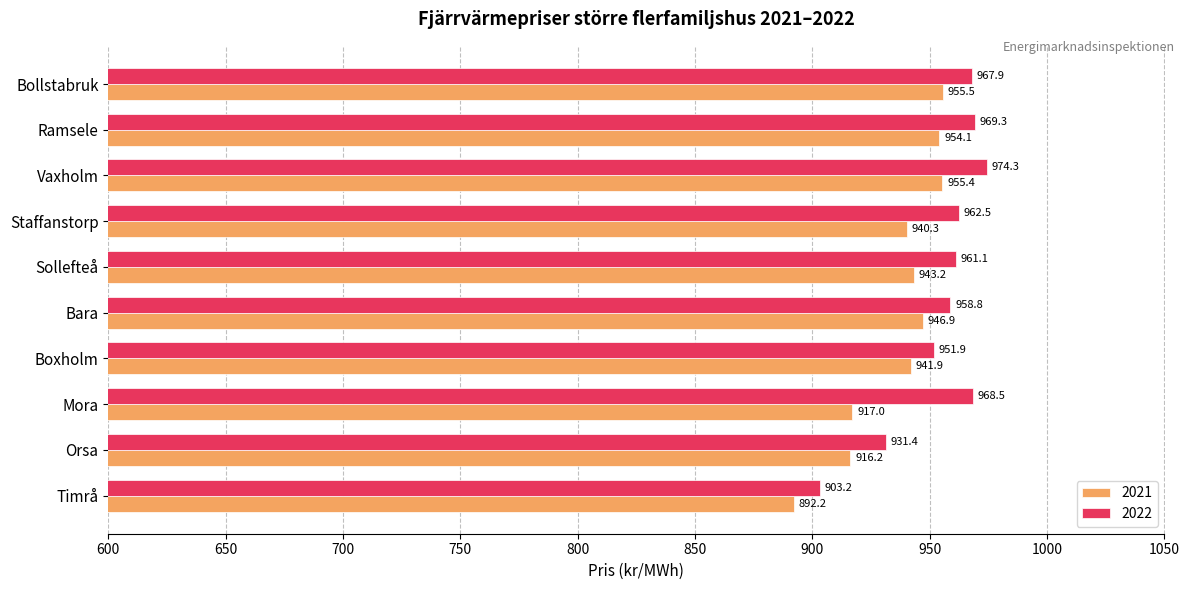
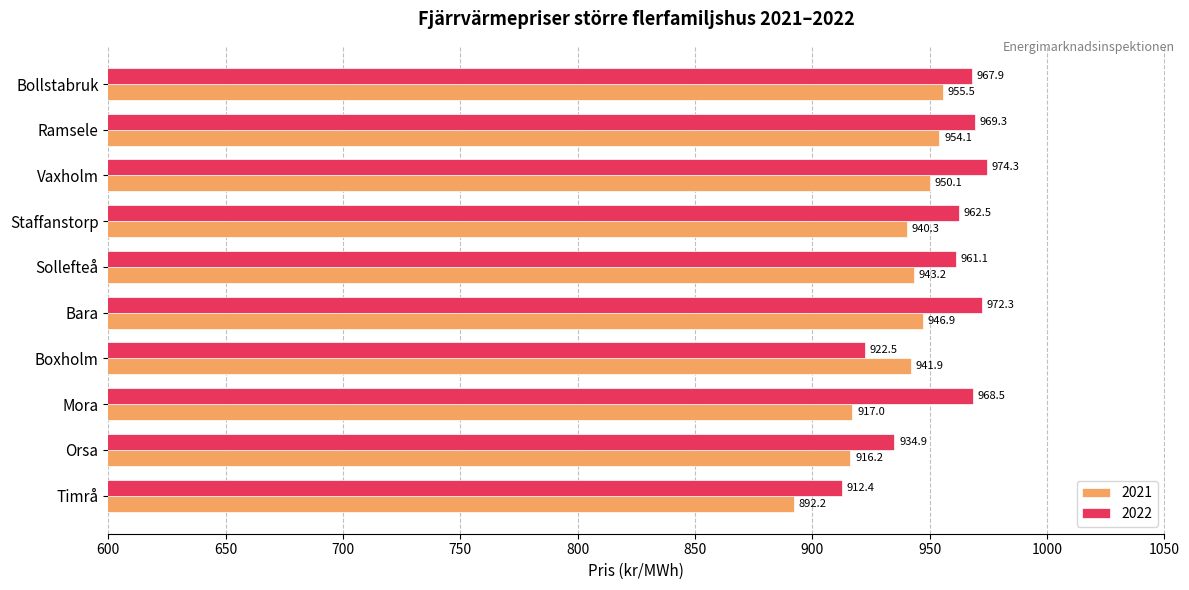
  {
    "2021": {
      "Bollstabruk": 955.5,
      "Ramsele": 954.1,
-     "Vaxholm": 955.4,
+     "Vaxholm": 950.1,
      "Staffanstorp": 940.3,
      "Sollefteå": 943.2,
      "Bara": 946.9,
      "Boxholm": 941.9,
      "Mora": 917.0,
      "Orsa": 916.2,
      "Timrå": 892.2
    },
    "2022": {
      "Bollstabruk": 967.9,
      "Ramsele": 969.3,
      "Vaxholm": 974.3,
      "Staffanstorp": 962.5,
      "Sollefteå": 961.1,
-     "Bara": 958.8,
-     "Boxholm": 951.9,
+     "Bara": 972.3,
+     "Boxholm": 922.5,
      "Mora": 968.5,
-     "Orsa": 931.4,
-     "Timrå": 903.2
+     "Orsa": 934.9,
+     "Timrå": 912.4
    }
  }
